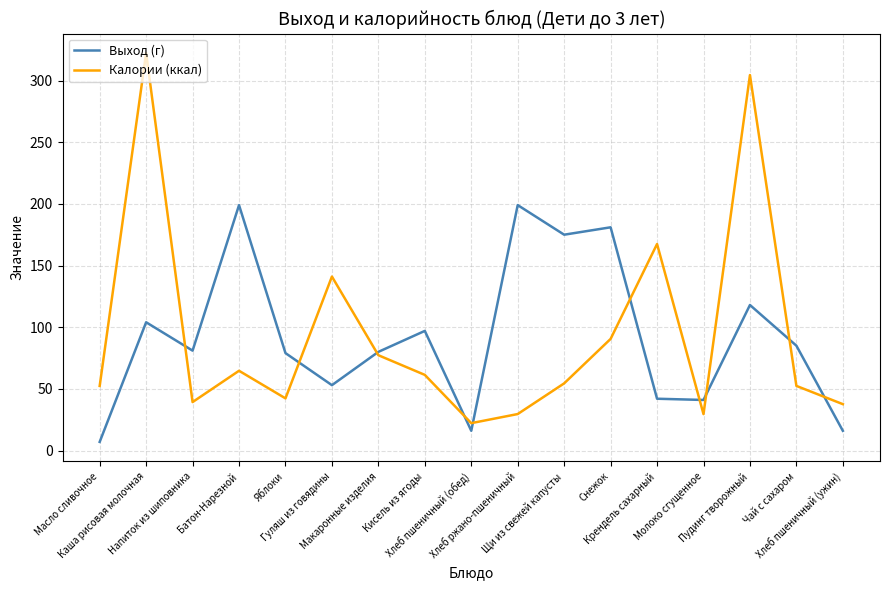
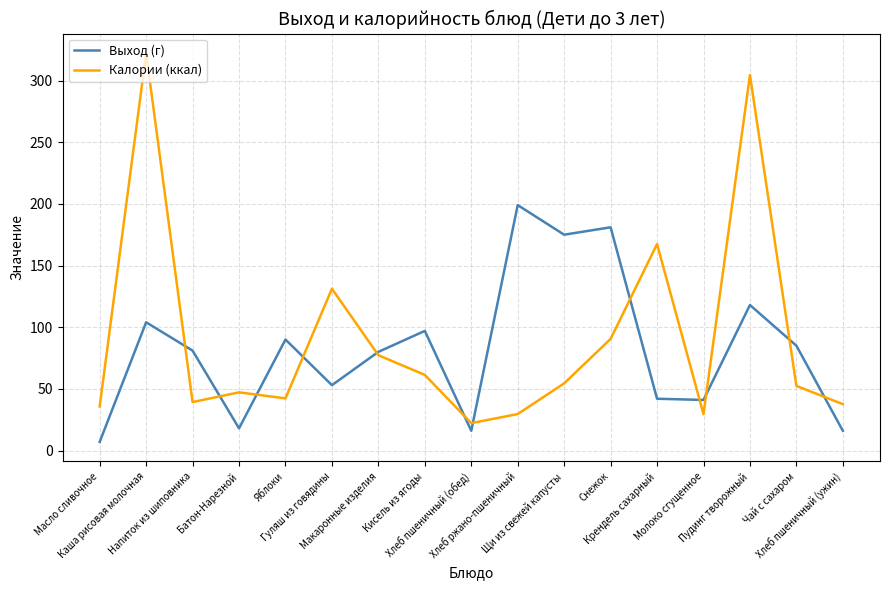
  {
    "Выход (г)": {
      "Масло сливочное": 7,
      "Каша рисовая молочная": 104,
      "Напиток из шиповника": 81,
-     "Батон-Нарезной": 199,
-     "Яблоки": 79,
+     "Батон-Нарезной": 18,
+     "Яблоки": 90,
      "Гуляш из говядины": 53,
      "Макаронные изделия": 80,
      "Кисель из ягоды": 97,
      "Хлеб пшеничный (обед)": 16,
      "Хлеб ржано-пшеничный": 199,
      "Щи из свежей капусты": 175,
      "Снежок": 181,
      "Крендель сахарный": 42,
      "Молоко сгущенное": 41,
      "Пудинг творожный": 118,
      "Чай с сахаром": 85,
      "Хлеб пшеничный (ужин)": 16
    },
    "Калории (ккал)": {
-     "Масло сливочное": 52,
+     "Масло сливочное": 36,
      "Напиток из шиповника": 39,
-     "Батон-Нарезной": 65,
+     "Батон-Нарезной": 47,
      "Яблоки": 42,
-     "Гуляш из говядины": 141,
+     "Гуляш из говядины": 131,
      "Макаронные изделия": 77,
      "Кисель из ягоды": 61,
      "Хлеб пшеничный (обед)": 22,
      "Хлеб ржано-пшеничный": 30,
      "Щи из свежей капусты": 54,
      "Снежок": 91,
      "Крендель сахарный": 167,
      "Молоко сгущенное": 30,
      "Пудинг творожный": 304,
      "Чай с сахаром": 52,
      "Хлеб пшеничный (ужин)": 38
    }
  }
